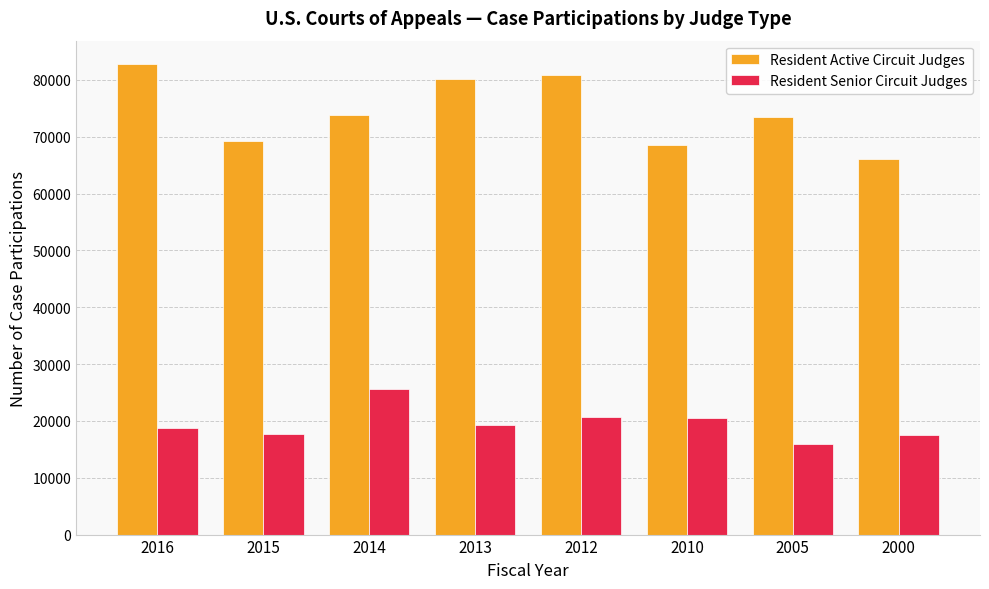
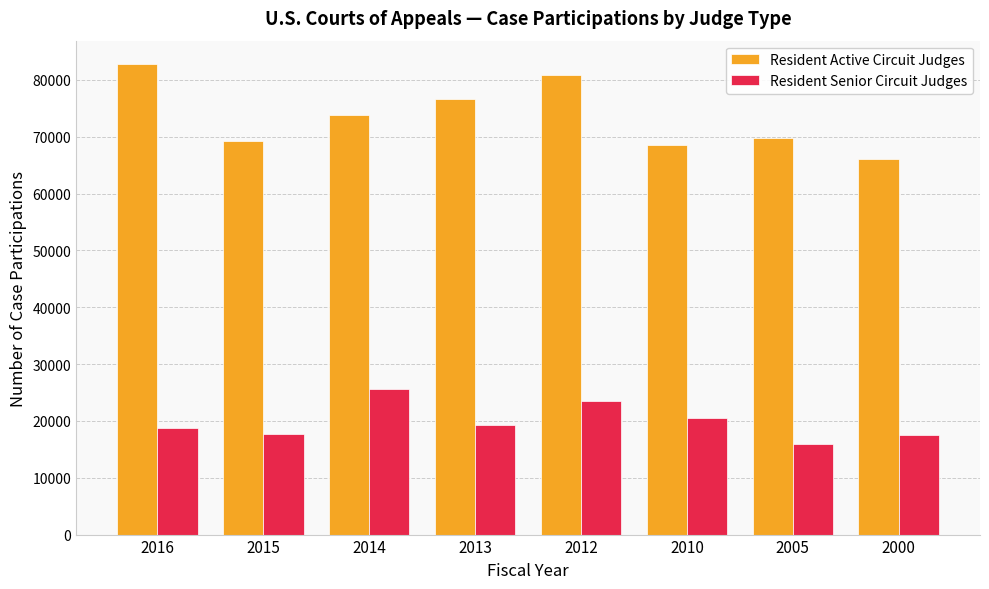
  {
    "Resident Active Circuit Judges": {
      "2016": 83000,
      "2015": 69000,
      "2014": 74000,
-     "2013": 80000,
+     "2013": 77000,
      "2012": 81000,
      "2010": 69000,
-     "2005": 73000,
+     "2005": 70000,
      "2000": 66000
    },
    "Resident Senior Circuit Judges": {
      "2016": 19000,
      "2015": 18000,
      "2014": 26000,
      "2013": 19000,
-     "2012": 21000,
+     "2012": 23000,
      "2010": 21000,
      "2005": 16000,
      "2000": 17000
    }
  }
